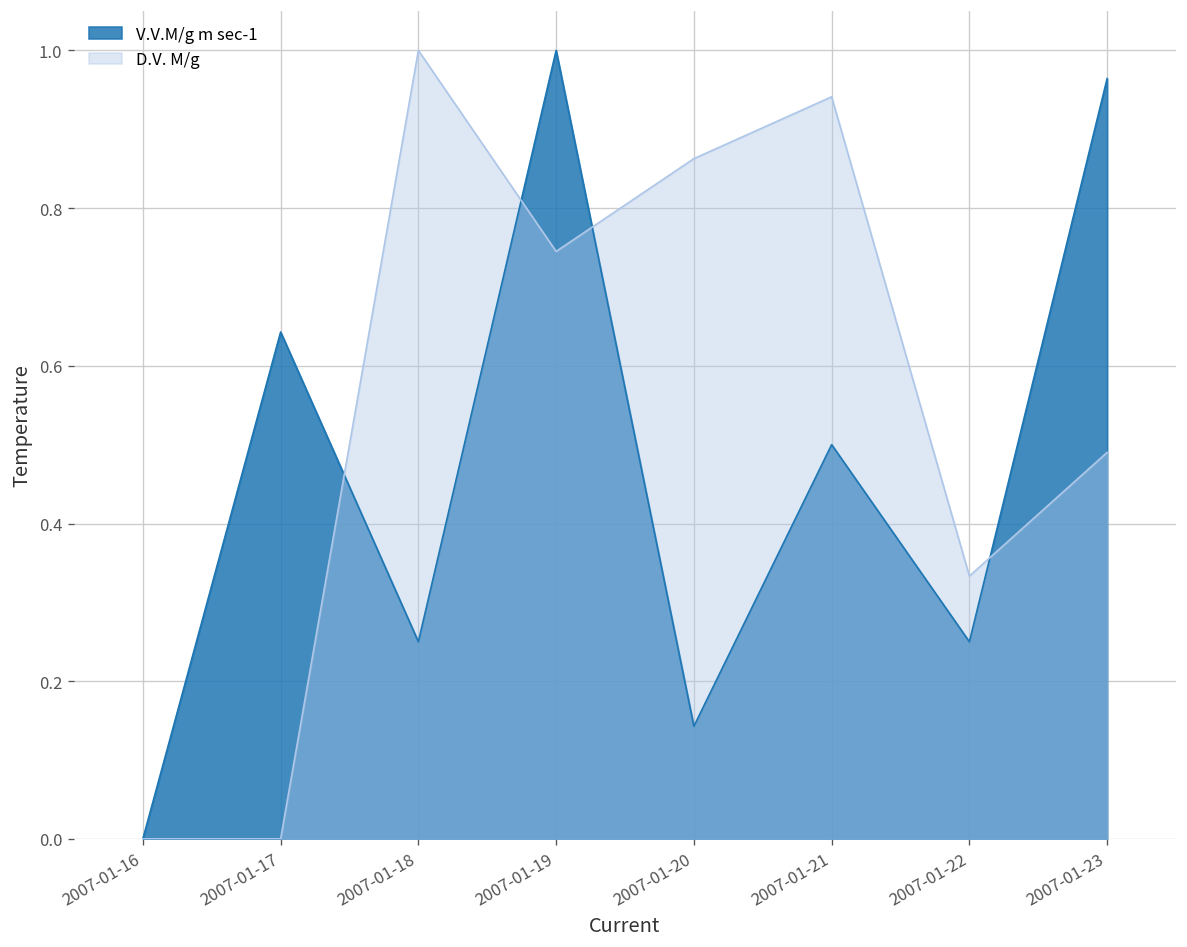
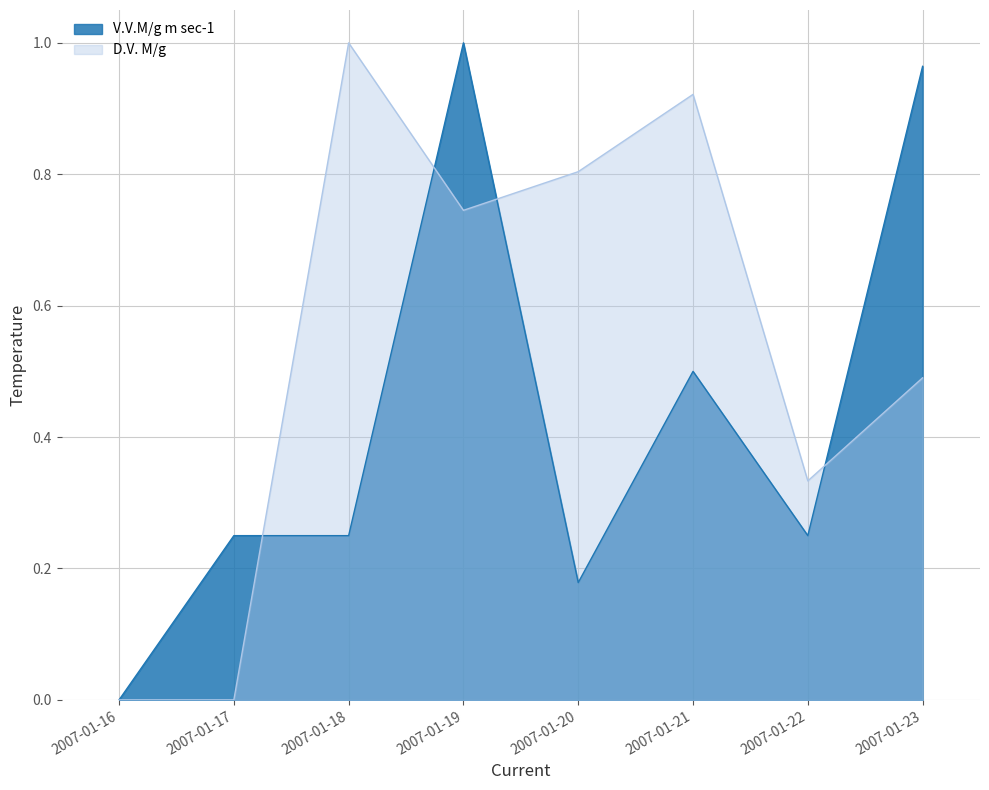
  {
    "V.V.M/g m sec-1": {
-     "2007-01-17": 0.64,
+     "2007-01-17": 0.25,
      "2007-01-18": 0.25,
      "2007-01-19": 1.00,
-     "2007-01-20": 0.14,
+     "2007-01-20": 0.18,
      "2007-01-21": 0.50,
      "2007-01-22": 0.25,
      "2007-01-23": 0.96
    },
    "D.V. M/g": {
      "2007-01-17": 0.00,
      "2007-01-18": 1.00,
      "2007-01-19": 0.75,
-     "2007-01-20": 0.86,
-     "2007-01-21": 0.94,
+     "2007-01-20": 0.80,
+     "2007-01-21": 0.92,
      "2007-01-22": 0.33,
      "2007-01-23": 0.49
    }
  }
